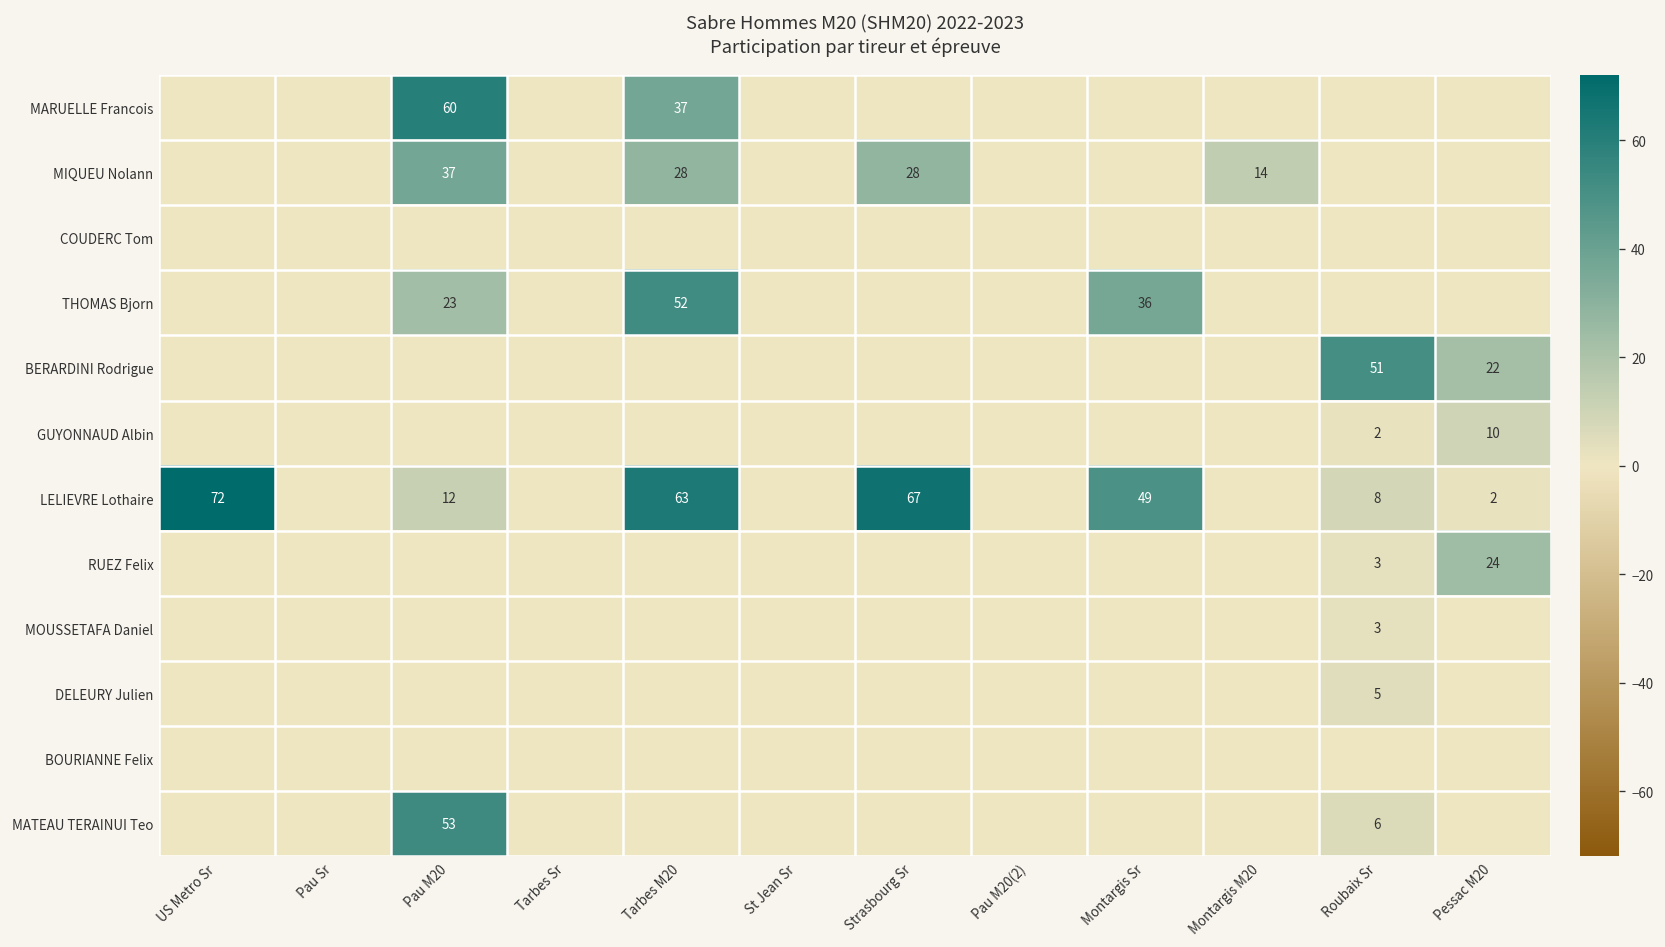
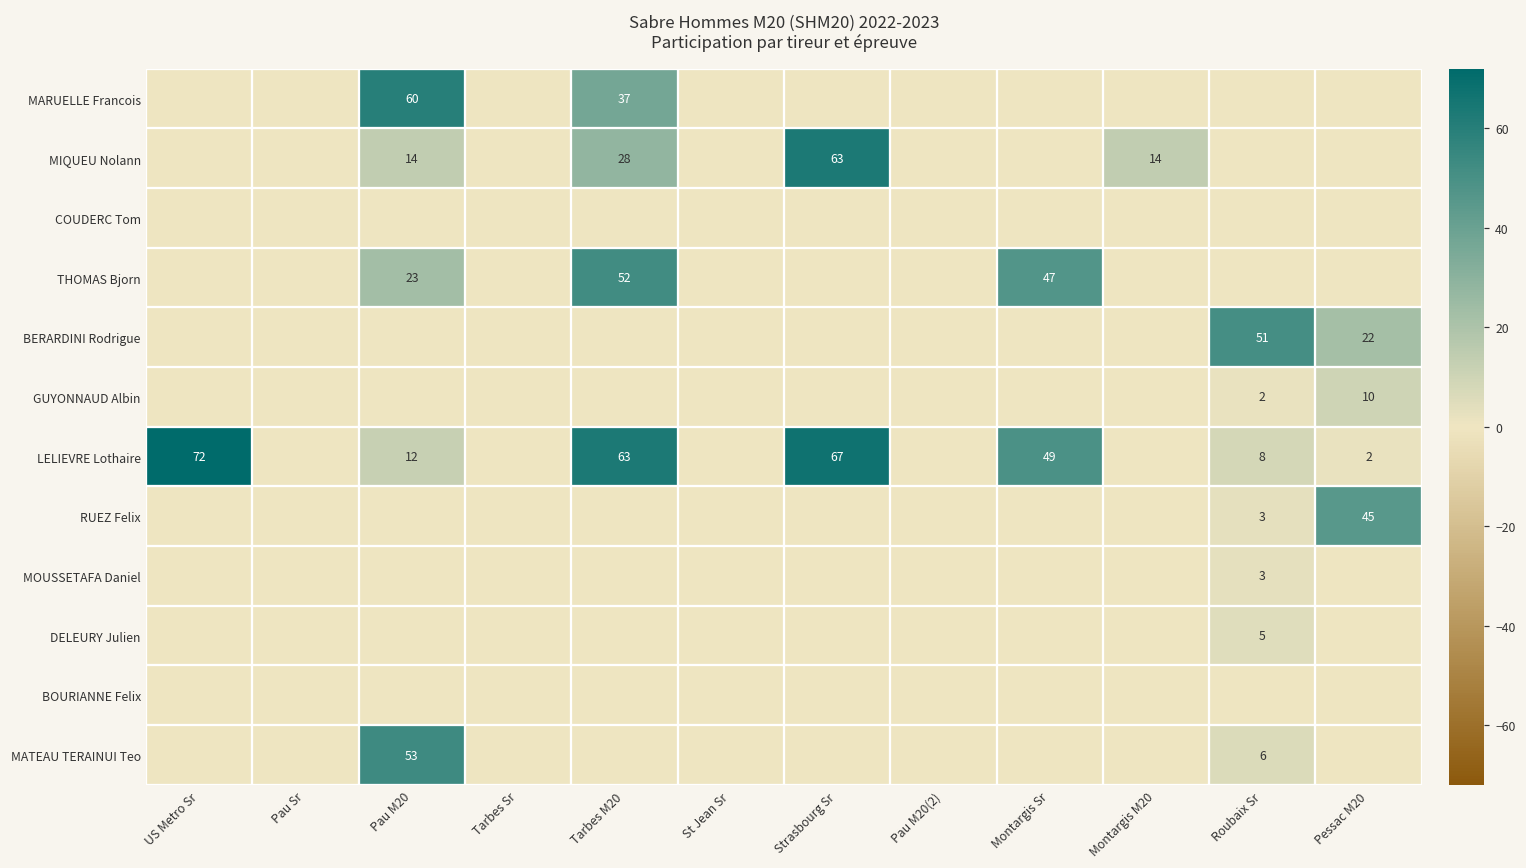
  {
    "MARUELLE Francois": {
      "Pau M20": 60,
      "Tarbes M20": 37
    },
    "MIQUEU Nolann": {
-     "Pau M20": 37,
+     "Pau M20": 14,
      "Tarbes M20": 28,
-     "Strasbourg Sr": 28,
+     "Strasbourg Sr": 63,
      "Montargis M20": 14
    },
    "THOMAS Bjorn": {
      "Pau M20": 23,
      "Tarbes M20": 52,
-     "Montargis Sr": 36
+     "Montargis Sr": 47
    },
    "BERARDINI Rodrigue": {
      "Roubaix Sr": 51,
      "Pessac M20": 22
    },
    "GUYONNAUD Albin": {
      "Roubaix Sr": 2,
      "Pessac M20": 10
    },
    "LELIEVRE Lothaire": {
      "US Metro Sr": 72,
      "Pau M20": 12,
      "Tarbes M20": 63,
      "Strasbourg Sr": 67,
      "Montargis Sr": 49,
      "Roubaix Sr": 8,
      "Pessac M20": 2
    },
    "RUEZ Felix": {
      "Roubaix Sr": 3,
-     "Pessac M20": 24
+     "Pessac M20": 45
    },
    "MOUSSETAFA Daniel": {
      "Roubaix Sr": 3
    },
    "DELEURY Julien": {
      "Roubaix Sr": 5
    },
    "MATEAU TERAINUI Teo": {
      "Pau M20": 53,
      "Roubaix Sr": 6
    }
  }
